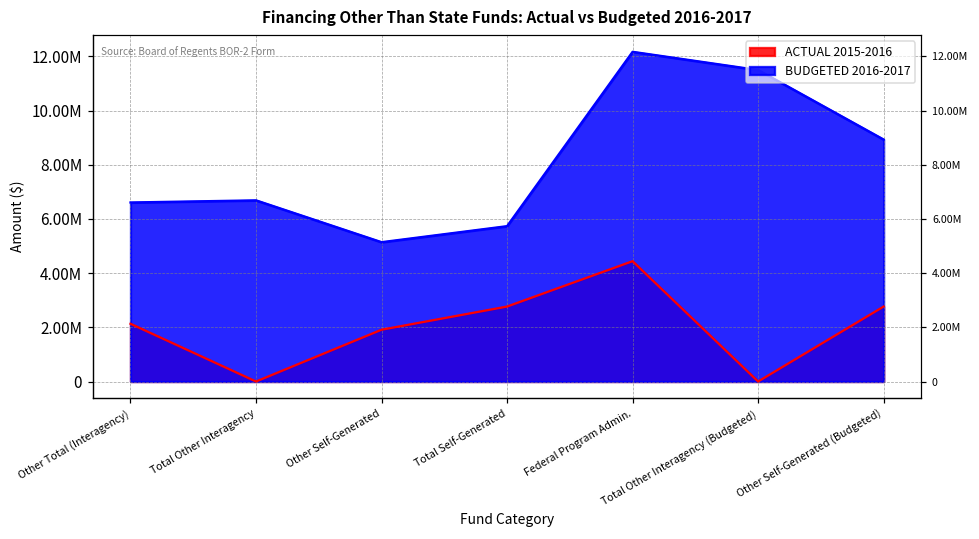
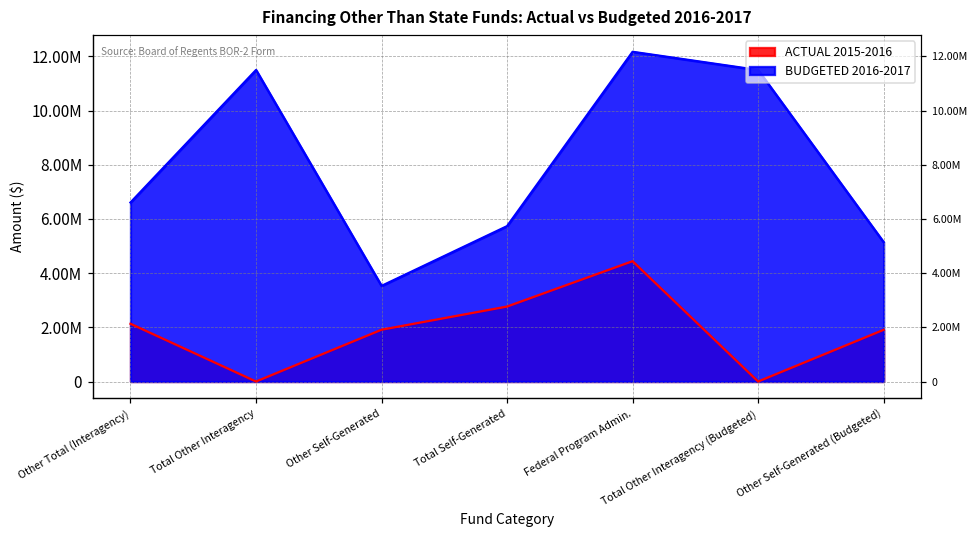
  {
    "ACTUAL 2015-2016": {
      "Other Total (Interagency)": 2100000,
      "Total Other Interagency": 0,
      "Other Self-Generated": 1900000,
      "Total Self-Generated": 2800000,
      "Federal Program Admin.": 4400000,
      "Total Other Interagency (Budgeted)": 0,
-     "Other Self-Generated (Budgeted)": 2800000
+     "Other Self-Generated (Budgeted)": 1900000
    },
    "BUDGETED 2016-2017": {
      "Other Total (Interagency)": 6600000,
-     "Total Other Interagency": 6700000,
-     "Other Self-Generated": 5100000,
+     "Total Other Interagency": 11500000,
+     "Other Self-Generated": 3500000,
      "Total Self-Generated": 5700000,
      "Federal Program Admin.": 12200000,
-     "Other Self-Generated (Budgeted)": 8900000
+     "Other Self-Generated (Budgeted)": 5100000
    }
  }
